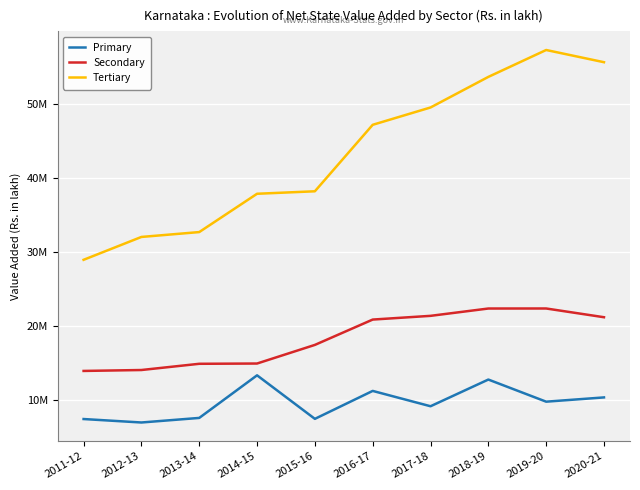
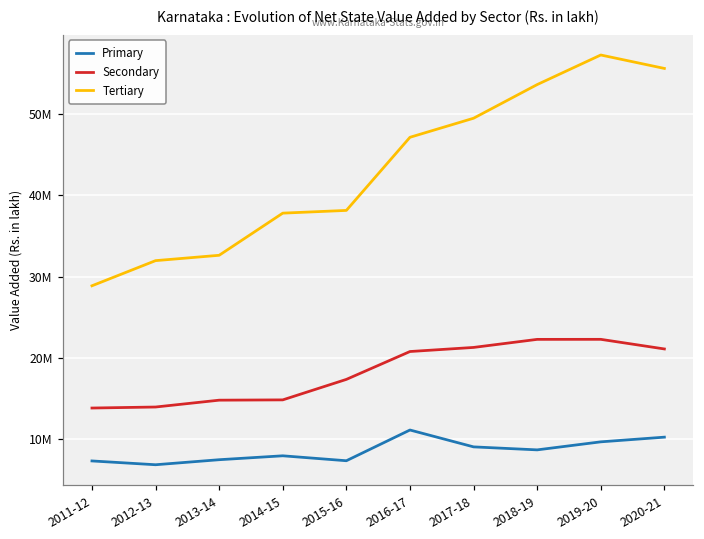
  {
    "Primary": {
      "2011-12": 7000000,
      "2012-13": 7000000,
      "2013-14": 8000000,
-     "2014-15": 13000000,
+     "2014-15": 8000000,
      "2015-16": 7000000,
      "2016-17": 11000000,
      "2017-18": 9000000,
-     "2018-19": 13000000,
+     "2018-19": 9000000,
      "2019-20": 10000000,
      "2020-21": 10000000
    },
    "Secondary": {
      "2011-12": 14000000,
      "2012-13": 14000000,
      "2013-14": 15000000,
      "2014-15": 15000000,
      "2015-16": 17000000,
      "2016-17": 21000000,
      "2017-18": 21000000,
      "2018-19": 22000000,
      "2019-20": 22000000,
      "2020-21": 21000000
    },
    "Tertiary": {
      "2011-12": 29000000,
      "2012-13": 32000000,
      "2013-14": 33000000,
      "2014-15": 38000000,
      "2015-16": 38000000,
      "2016-17": 47000000,
      "2017-18": 49000000,
      "2018-19": 54000000,
      "2019-20": 57000000,
      "2020-21": 56000000
    }
  }
